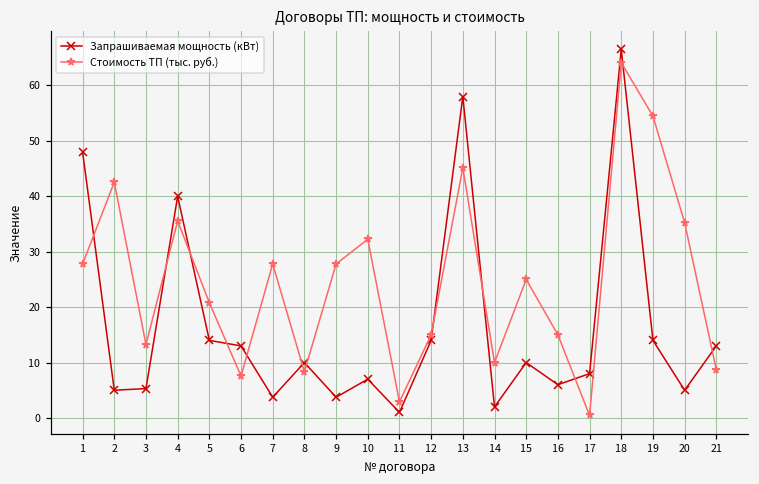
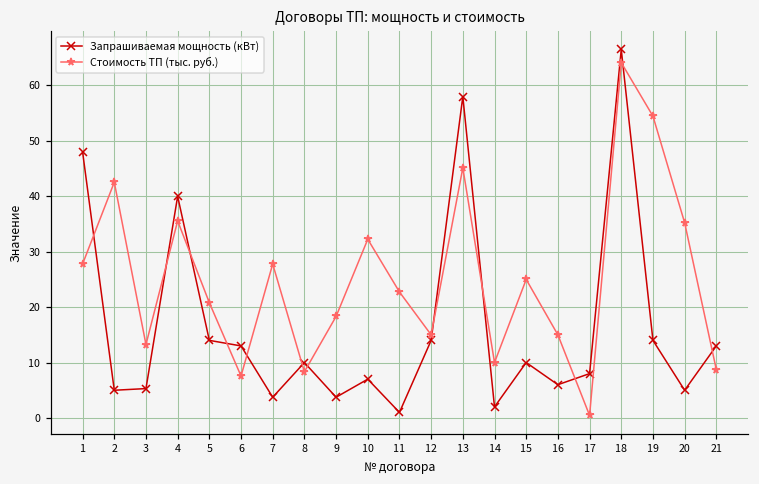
  {
    "Запрашиваемая мощность (кВт)": {
      "1": 48,
      "2": 5,
      "3": 5,
      "4": 40,
      "5": 14,
      "6": 13,
      "7": 4,
      "8": 10,
      "9": 4,
      "10": 7,
      "11": 1,
      "12": 14,
      "13": 58,
      "14": 2,
      "15": 10,
      "16": 6,
      "17": 8,
      "18": 67,
      "19": 14,
      "20": 5,
      "21": 13
    },
    "Стоимость ТП (тыс. руб.)": {
      "1": 28,
      "2": 43,
      "3": 13,
      "4": 36,
      "5": 21,
      "6": 8,
      "7": 28,
      "8": 8,
-     "9": 28,
+     "9": 18,
      "10": 32,
-     "11": 3,
+     "11": 23,
      "12": 15,
      "13": 45,
      "14": 10,
      "15": 25,
      "16": 15,
      "17": 0,
      "18": 64,
      "19": 54,
      "20": 35,
      "21": 9
    }
  }
